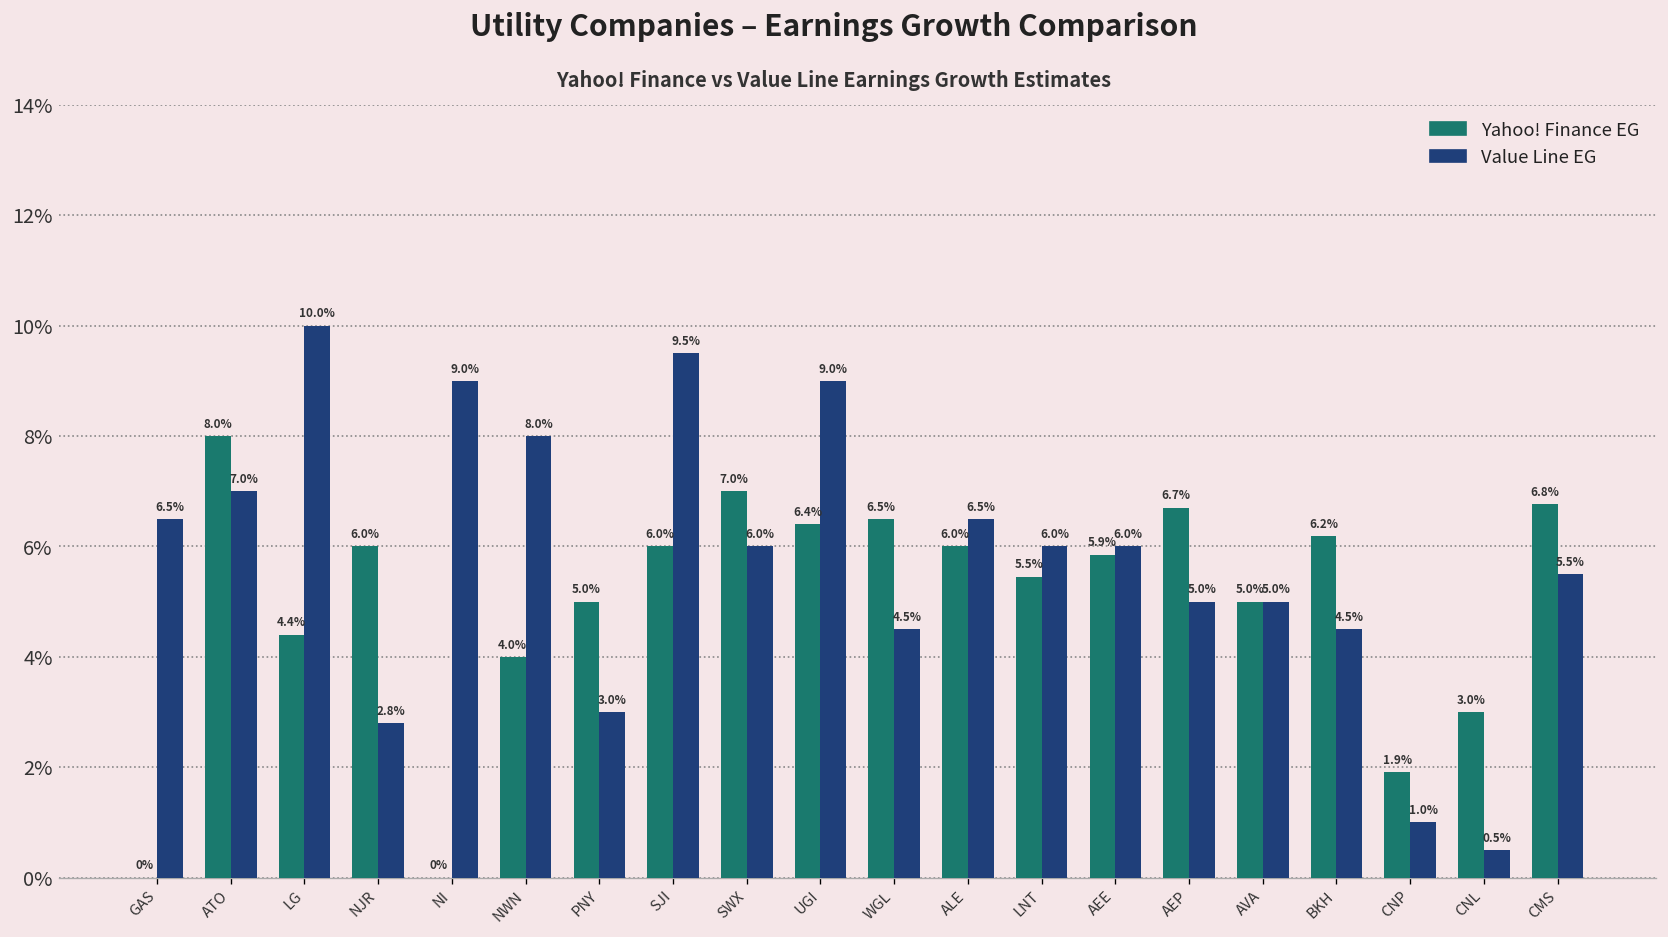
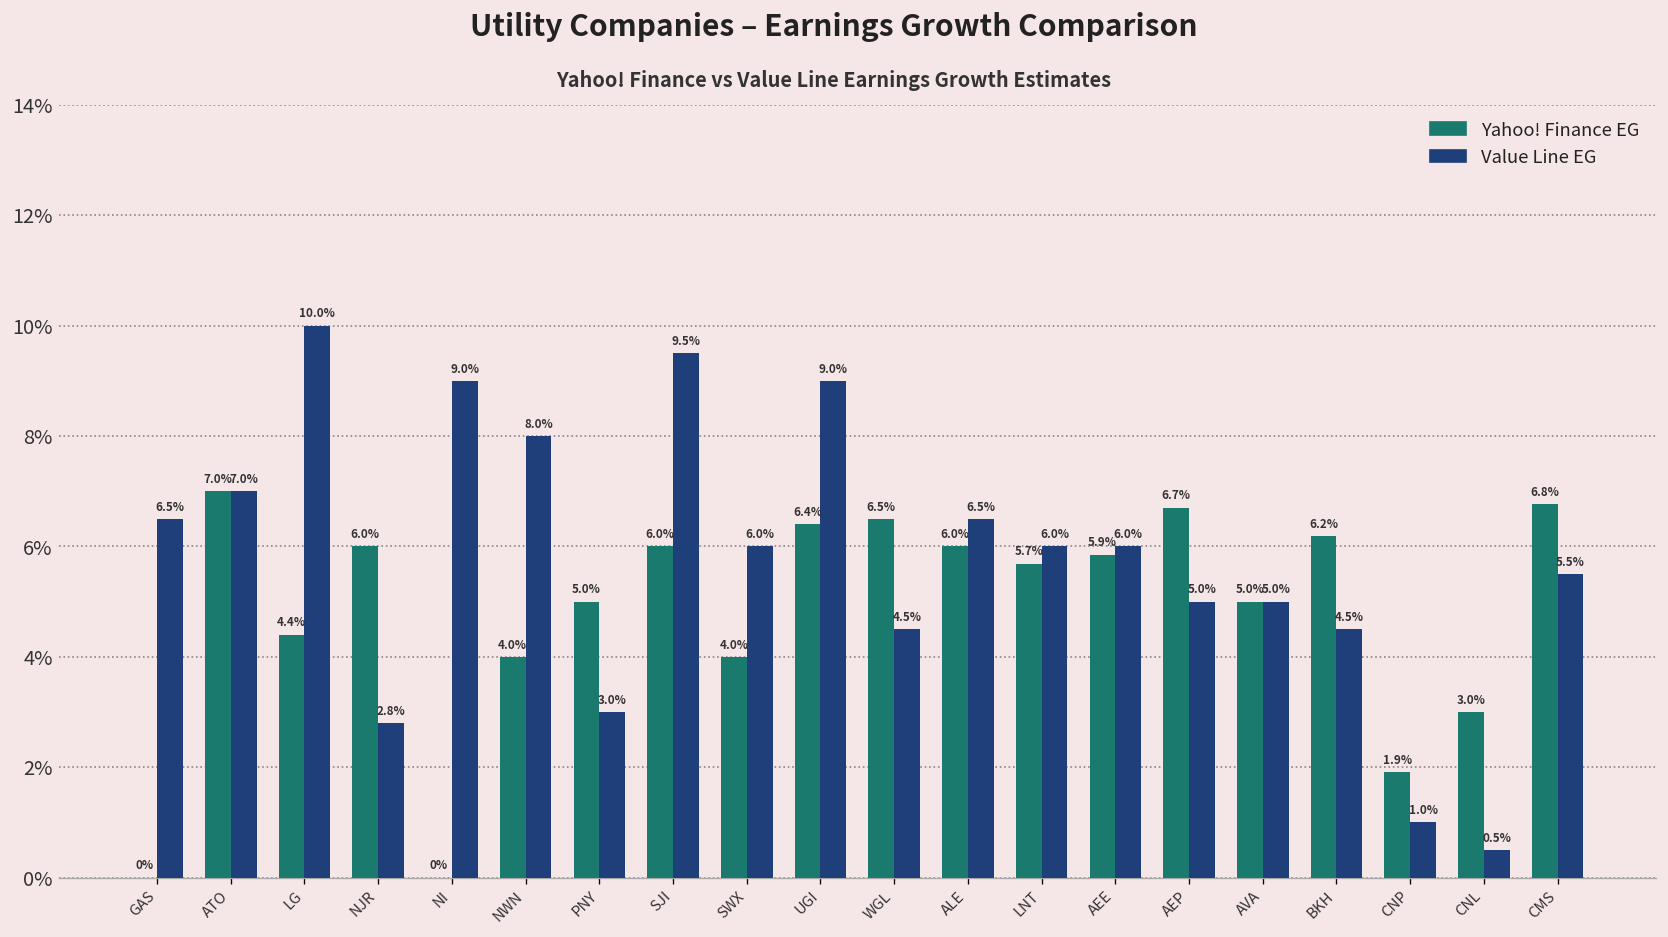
  {
    "Yahoo! Finance EG": {
      "GAS": "0%",
-     "ATO": "8.0%",
+     "ATO": "7.0%",
      "LG": "4.4%",
      "NJR": "6.0%",
      "NI": "0%",
      "NWN": "4.0%",
      "PNY": "5.0%",
      "SJI": "6.0%",
-     "SWX": "7.0%",
+     "SWX": "4.0%",
      "UGI": "6.4%",
      "WGL": "6.5%",
      "ALE": "6.0%",
-     "LNT": "5.5%",
+     "LNT": "5.7%",
      "AEE": "5.9%",
      "AEP": "6.7%",
      "AVA": "5.0%",
      "BKH": "6.2%",
      "CNP": "1.9%",
      "CNL": "3.0%",
      "CMS": "6.8%"
    },
    "Value Line EG": {
      "GAS": "6.5%",
      "ATO": "7.0%",
      "LG": "10.0%",
      "NJR": "2.8%",
      "NI": "9.0%",
      "NWN": "8.0%",
      "PNY": "3.0%",
      "SJI": "9.5%",
      "SWX": "6.0%",
      "UGI": "9.0%",
      "WGL": "4.5%",
      "ALE": "6.5%",
      "LNT": "6.0%",
      "AEE": "6.0%",
      "AEP": "5.0%",
      "AVA": "5.0%",
      "BKH": "4.5%",
      "CNP": "1.0%",
      "CNL": "0.5%",
      "CMS": "5.5%"
    }
  }
